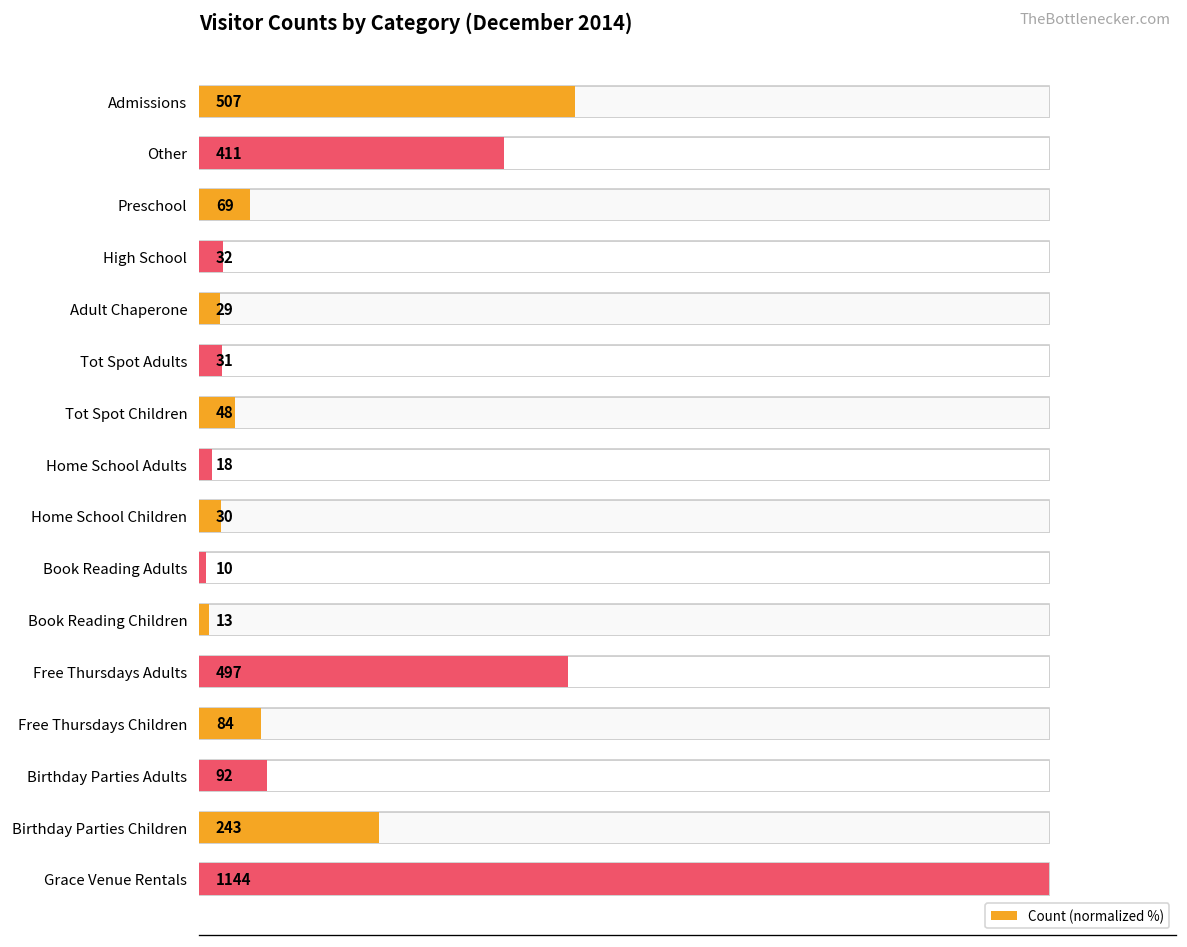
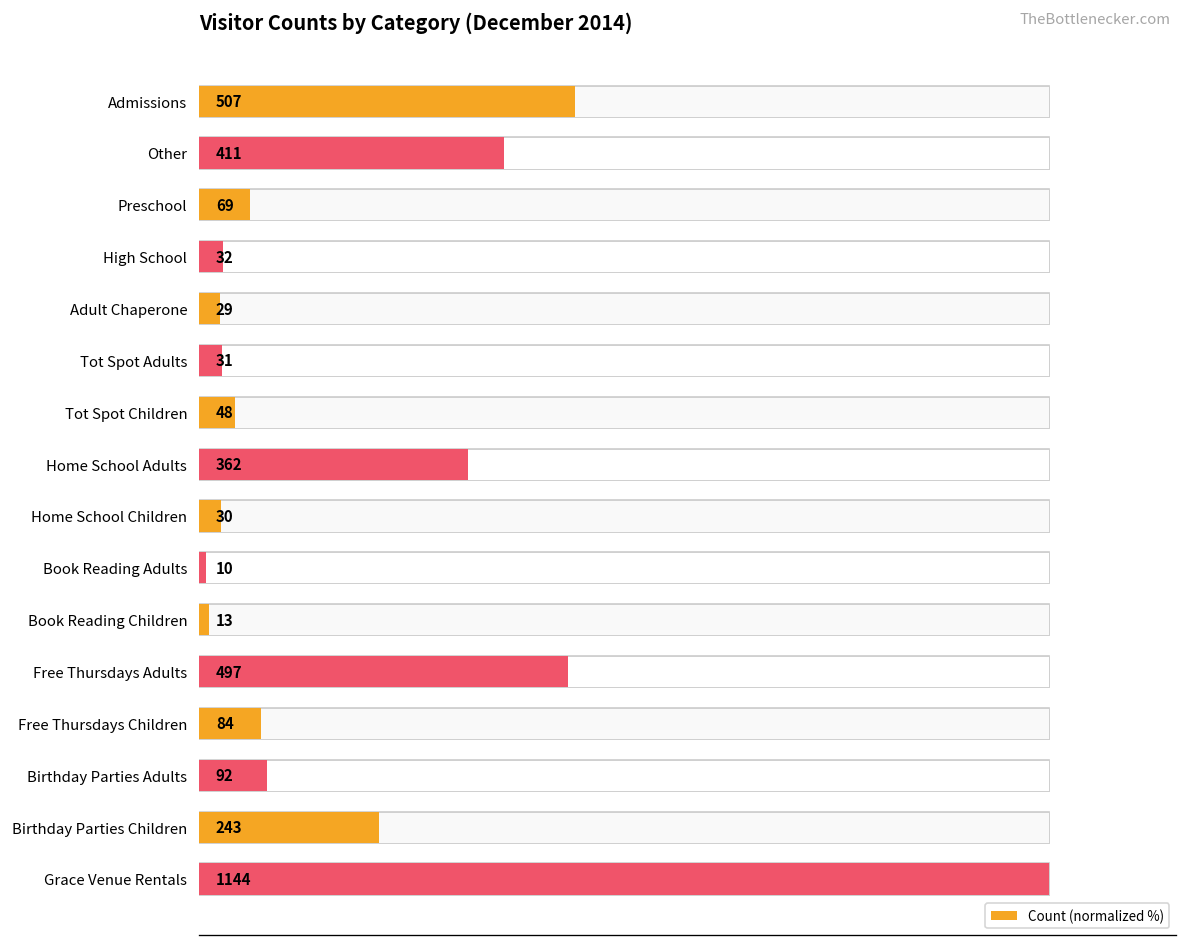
  {
    "Count (normalized %)": {
-     "Home School Adults": 18
+     "Home School Adults": 362
    }
  }
